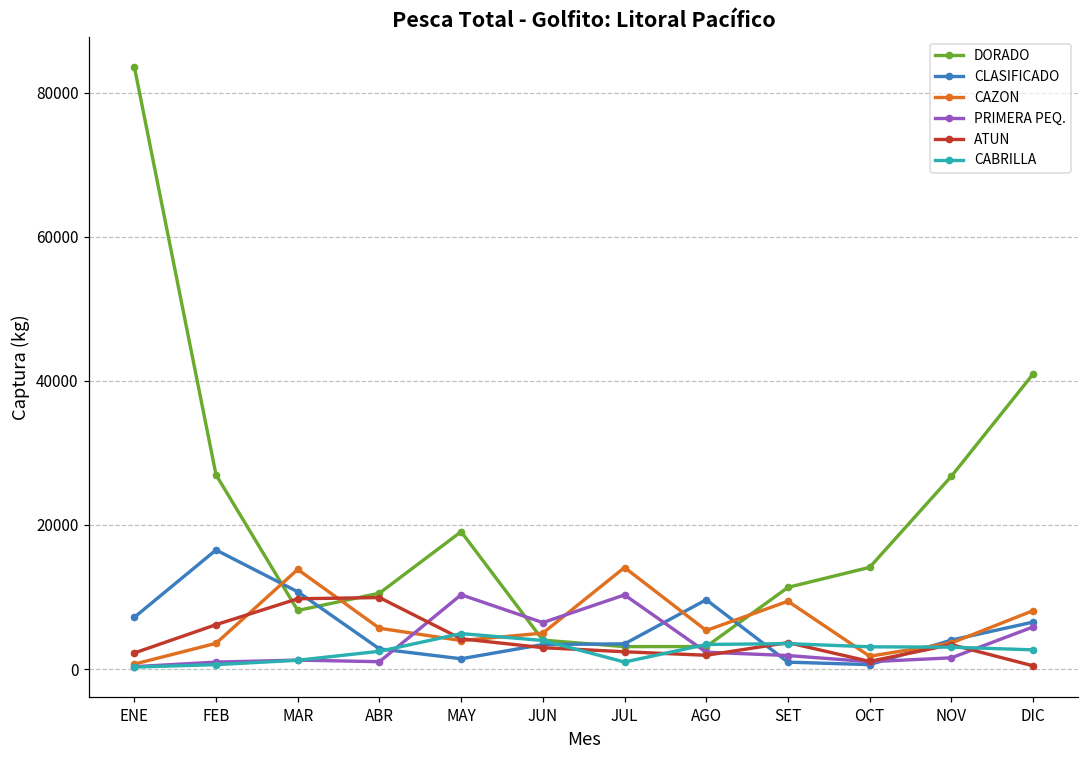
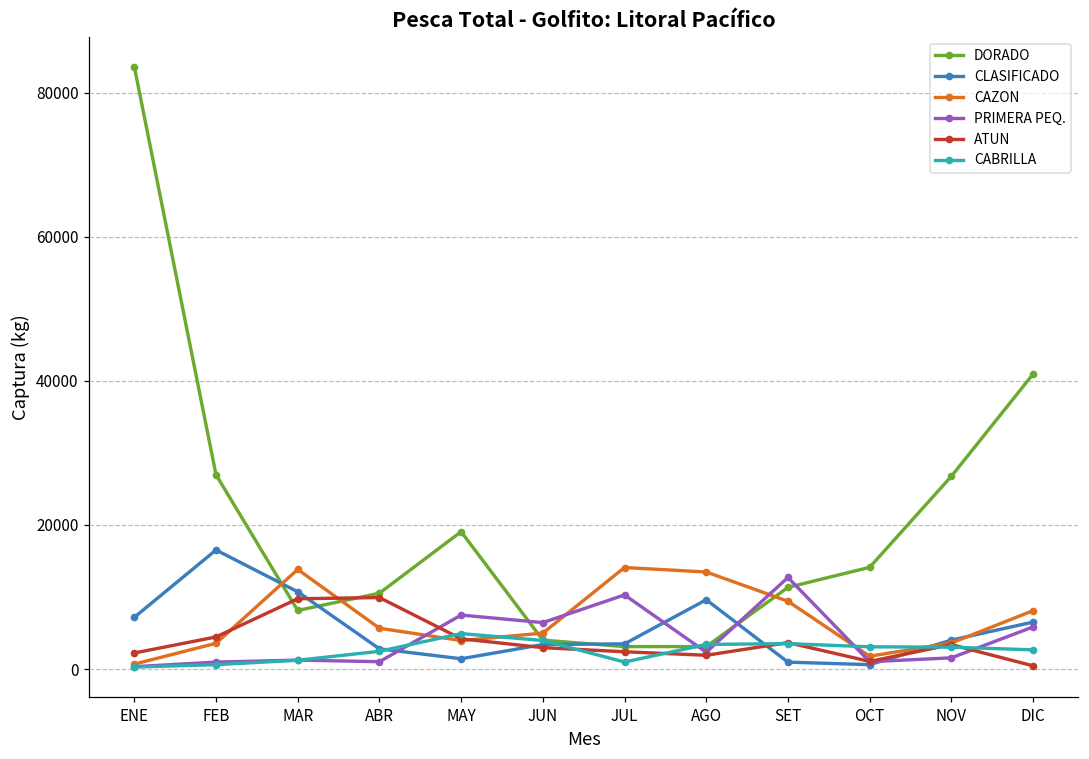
  {
    "DORADO": {
      "ENE": 84000,
      "FEB": 27000,
      "MAR": 8000,
      "ABR": 11000,
      "MAY": 19000,
      "SET": 11000,
      "OCT": 14000,
      "NOV": 27000,
      "DIC": 41000
    },
    "CAZON": {
      "FEB": 4000,
      "MAR": 14000,
      "ABR": 6000,
      "JUN": 5000,
      "JUL": 14000,
-     "AGO": 5000,
+     "AGO": 13000,
      "SET": 9000,
      "OCT": 2000,
      "DIC": 8000
    },
    "PRIMERA PEQ.": {
      "ABR": 1000,
-     "MAY": 10000,
+     "MAY": 7000,
      "JUN": 6000,
      "JUL": 10000,
      "AGO": 2000,
-     "SET": 2000,
+     "SET": 13000,
      "NOV": 2000,
      "DIC": 6000
    },
    "ATUN": {
      "ENE": 2000,
-     "FEB": 6000,
+     "FEB": 4000,
      "MAR": 10000,
      "ABR": 10000,
      "JUN": 3000,
      "JUL": 2000,
      "AGO": 2000,
      "DIC": 0
    }
  }
